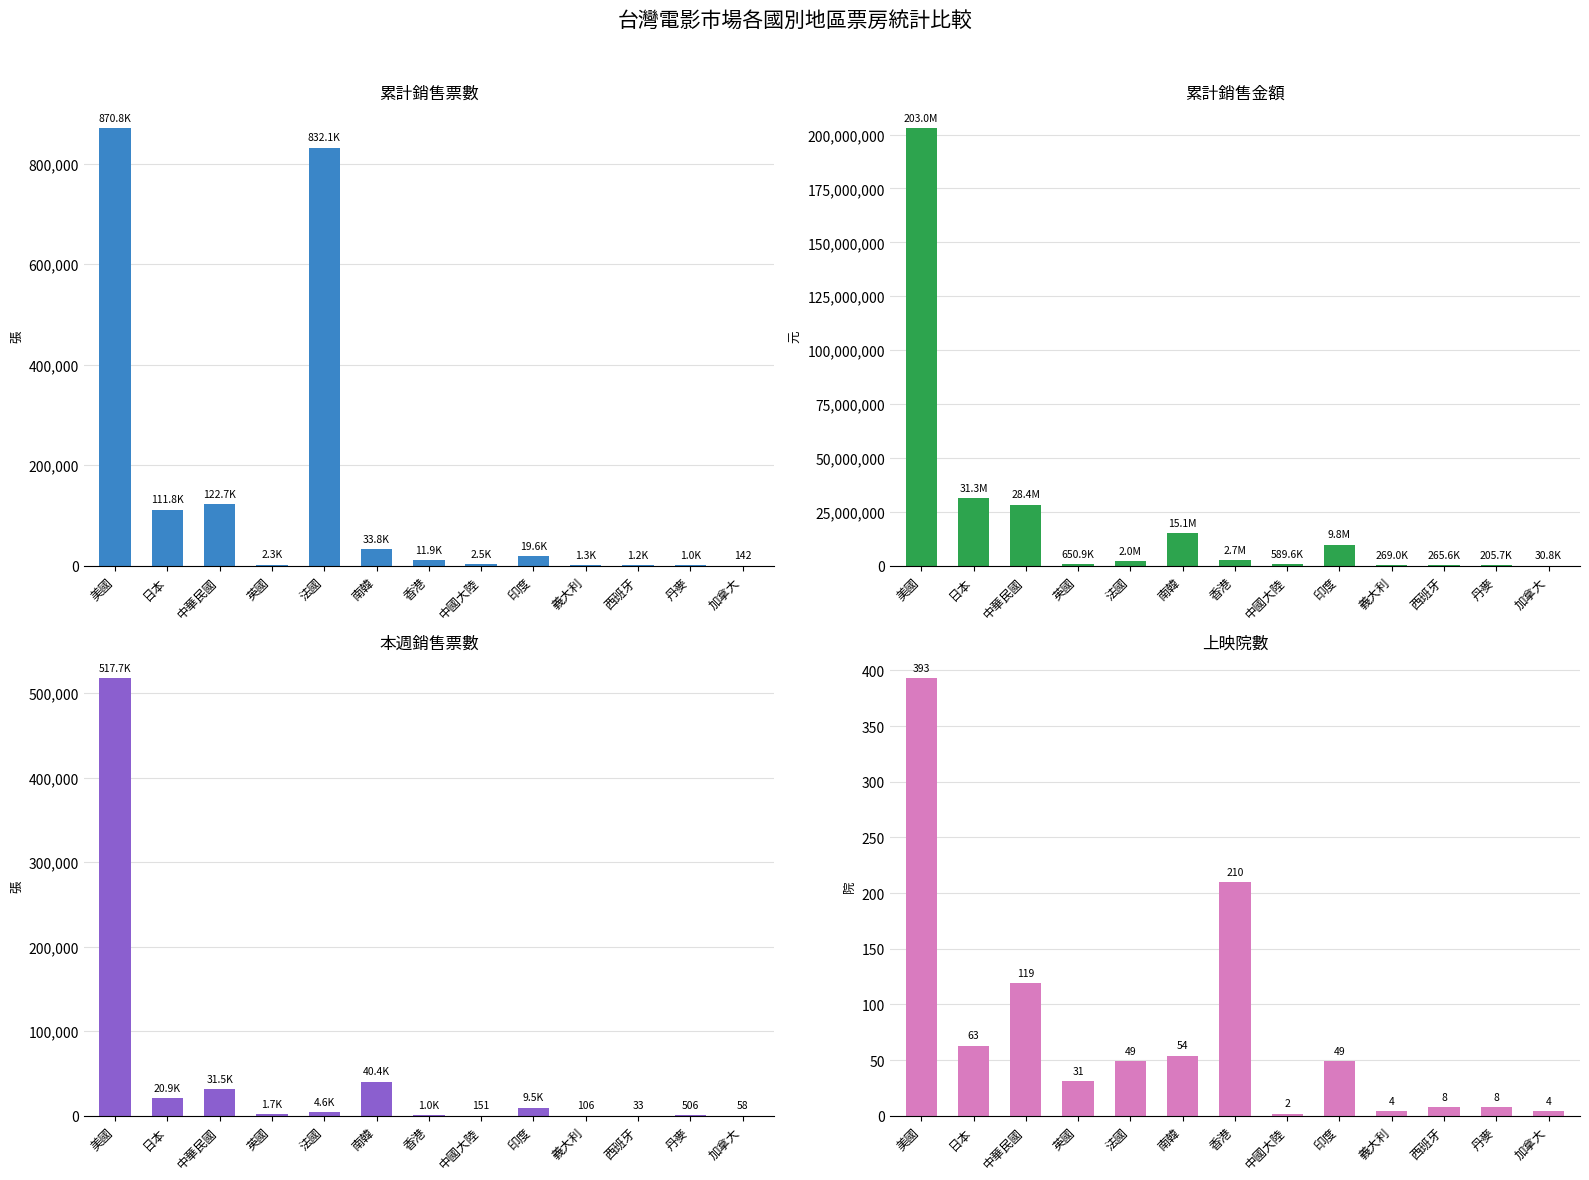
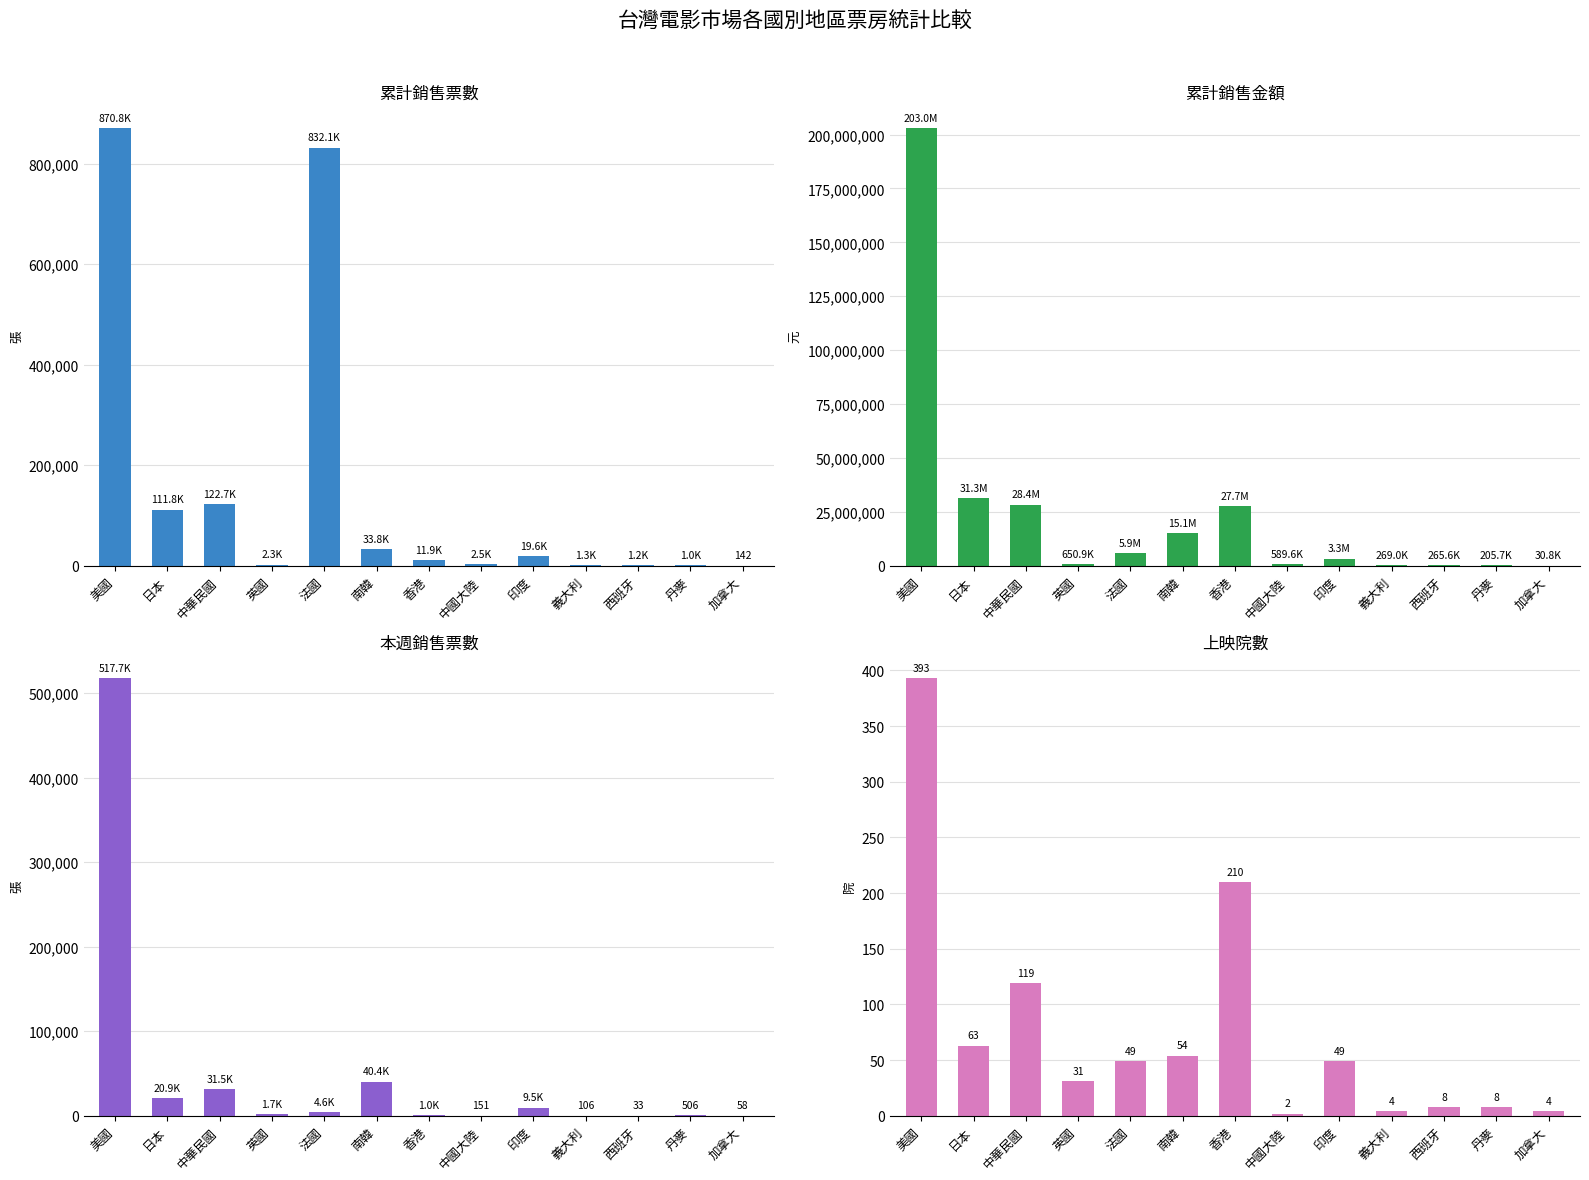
  {
    "累計銷售票數": {
      "美國": "870.8K",
      "日本": "111.8K",
      "中華民國": "122.7K",
      "英國": "2.3K",
      "法國": "832.1K",
      "南韓": "33.8K",
      "香港": "11.9K",
      "中國大陸": "2.5K",
      "印度": "19.6K",
      "義大利": "1.3K",
      "西班牙": "1.2K",
      "丹麥": "1.0K",
      "加拿大": "142"
    },
    "累計銷售金額": {
      "美國": "203.0M",
      "日本": "31.3M",
      "中華民國": "28.4M",
      "英國": "650.9K",
-     "法國": "2.0M",
+     "法國": "5.9M",
      "南韓": "15.1M",
-     "香港": "2.7M",
+     "香港": "27.7M",
      "中國大陸": "589.6K",
-     "印度": "9.8M",
+     "印度": "3.3M",
      "義大利": "269.0K",
      "西班牙": "265.6K",
      "丹麥": "205.7K",
      "加拿大": "30.8K"
    },
    "本週銷售票數": {
      "美國": "517.7K",
      "日本": "20.9K",
      "中華民國": "31.5K",
      "英國": "1.7K",
      "法國": "4.6K",
      "南韓": "40.4K",
      "香港": "1.0K",
      "中國大陸": "151",
      "印度": "9.5K",
      "義大利": "106",
      "西班牙": "33",
      "丹麥": "506",
      "加拿大": "58"
    },
    "上映院數": {
      "美國": "393",
      "日本": "63",
      "中華民國": "119",
      "英國": "31",
      "法國": "49",
      "南韓": "54",
      "香港": "210",
      "中國大陸": "2",
      "印度": "49",
      "義大利": "4",
      "西班牙": "8",
      "丹麥": "8",
      "加拿大": "4"
    }
  }
